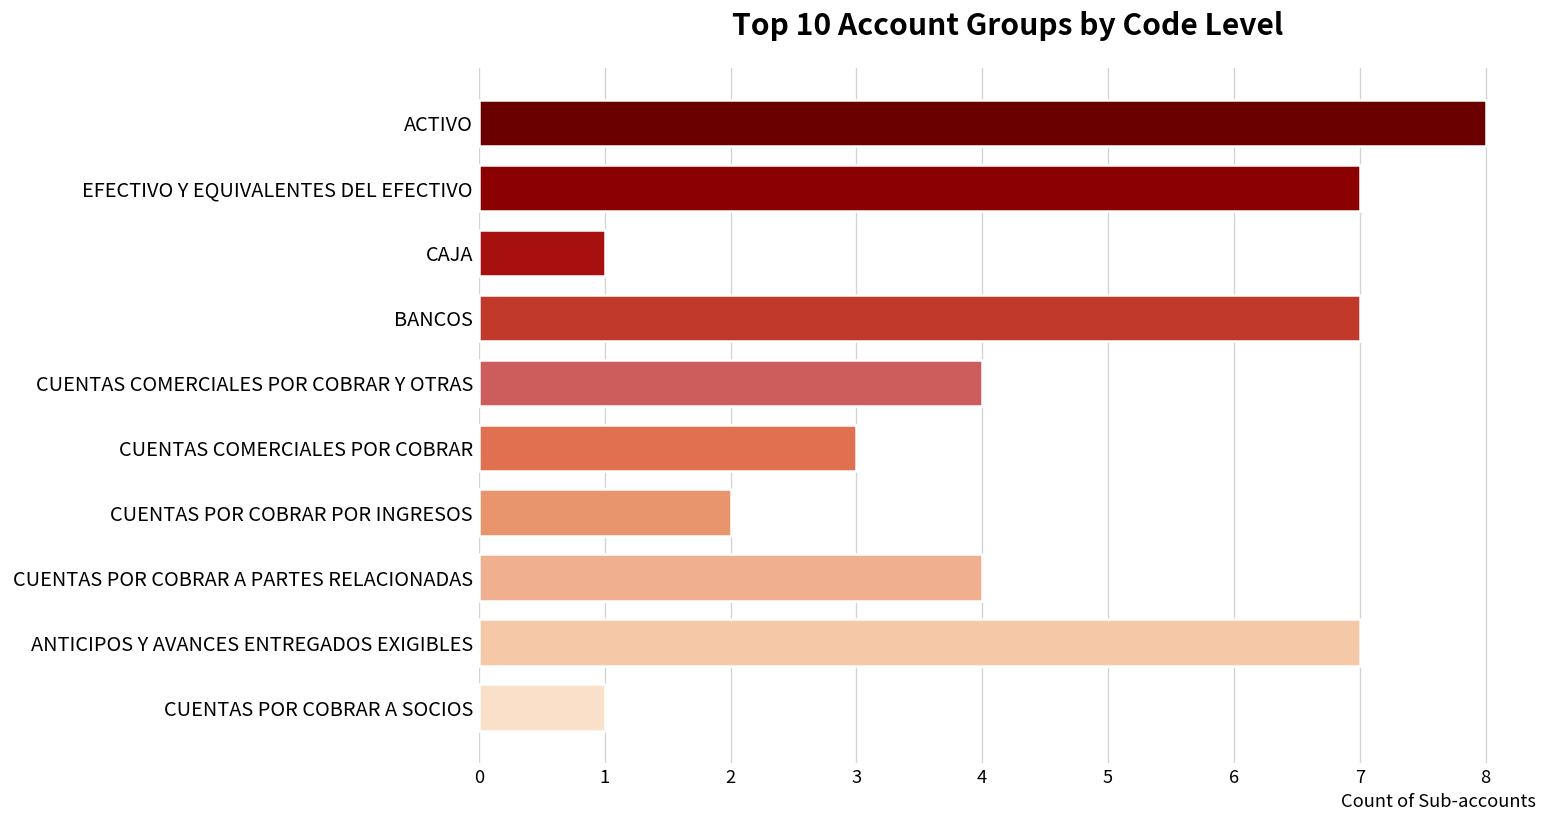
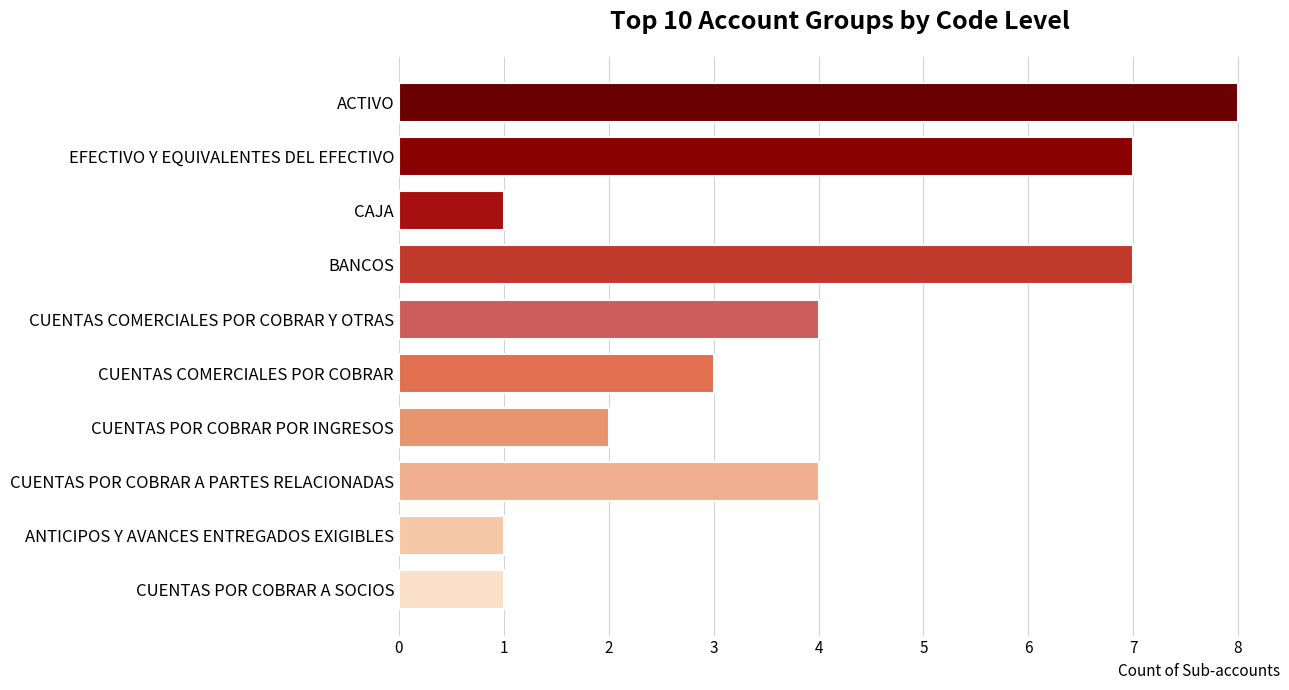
  {
    "ACTIVO": 8,
    "EFECTIVO Y EQUIVALENTES DEL EFECTIVO": 7,
    "CAJA": 1,
    "BANCOS": 7,
    "CUENTAS COMERCIALES POR COBRAR Y OTRAS": 4,
    "CUENTAS COMERCIALES POR COBRAR": 3,
    "CUENTAS POR COBRAR POR INGRESOS": 2,
    "CUENTAS POR COBRAR A PARTES RELACIONADAS": 4,
-   "ANTICIPOS Y AVANCES ENTREGADOS EXIGIBLES": 7,
+   "ANTICIPOS Y AVANCES ENTREGADOS EXIGIBLES": 1,
    "CUENTAS POR COBRAR A SOCIOS": 1
  }
